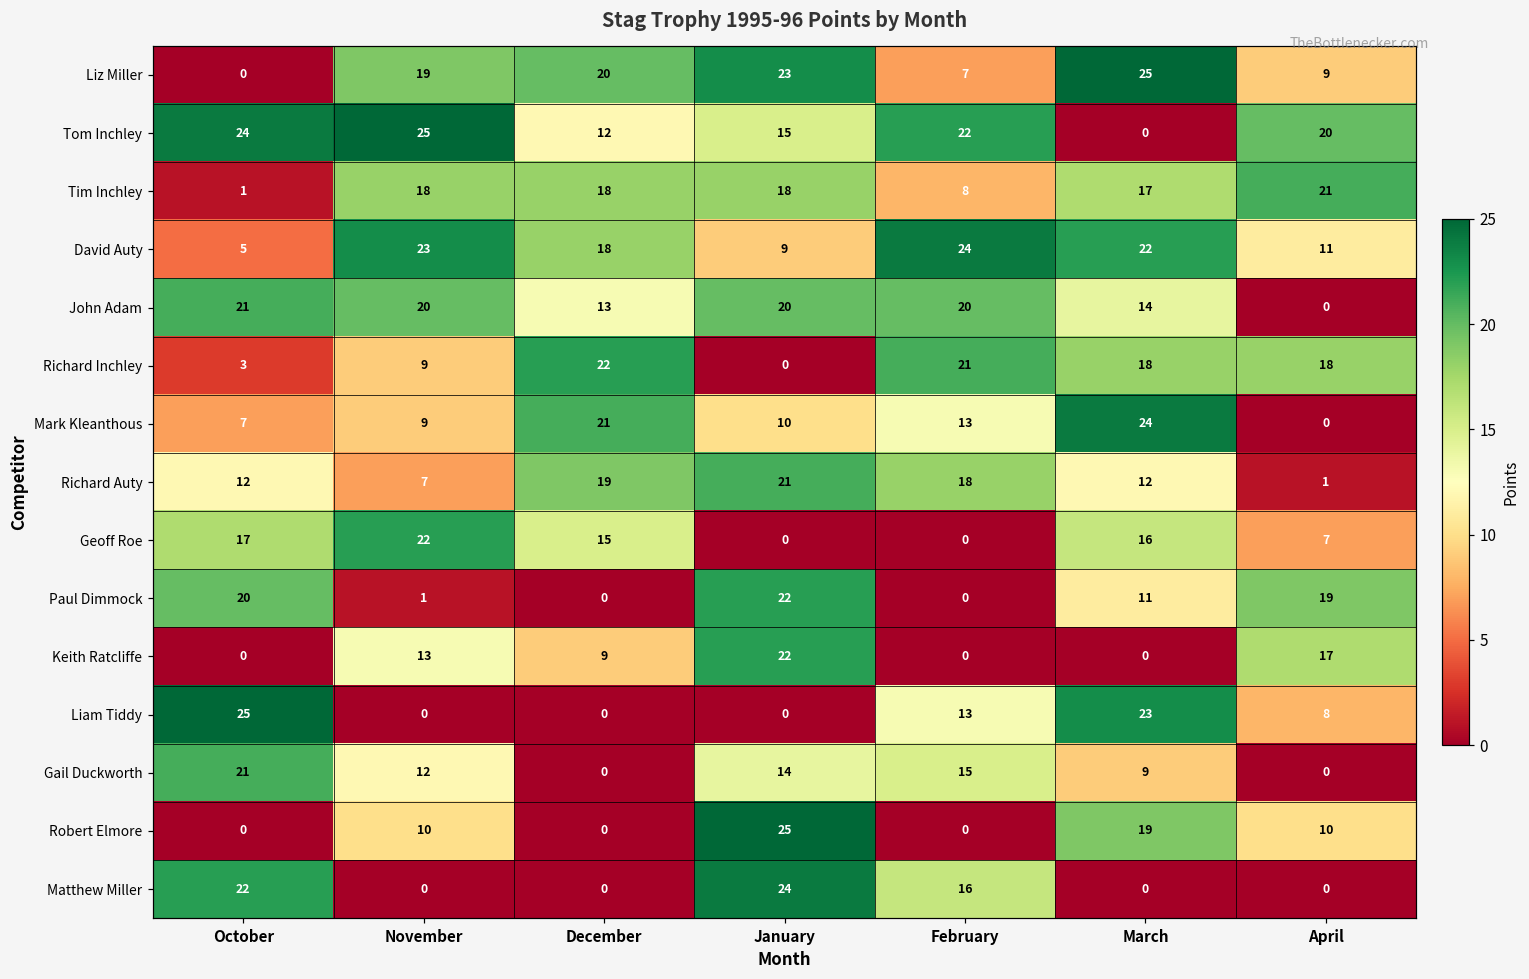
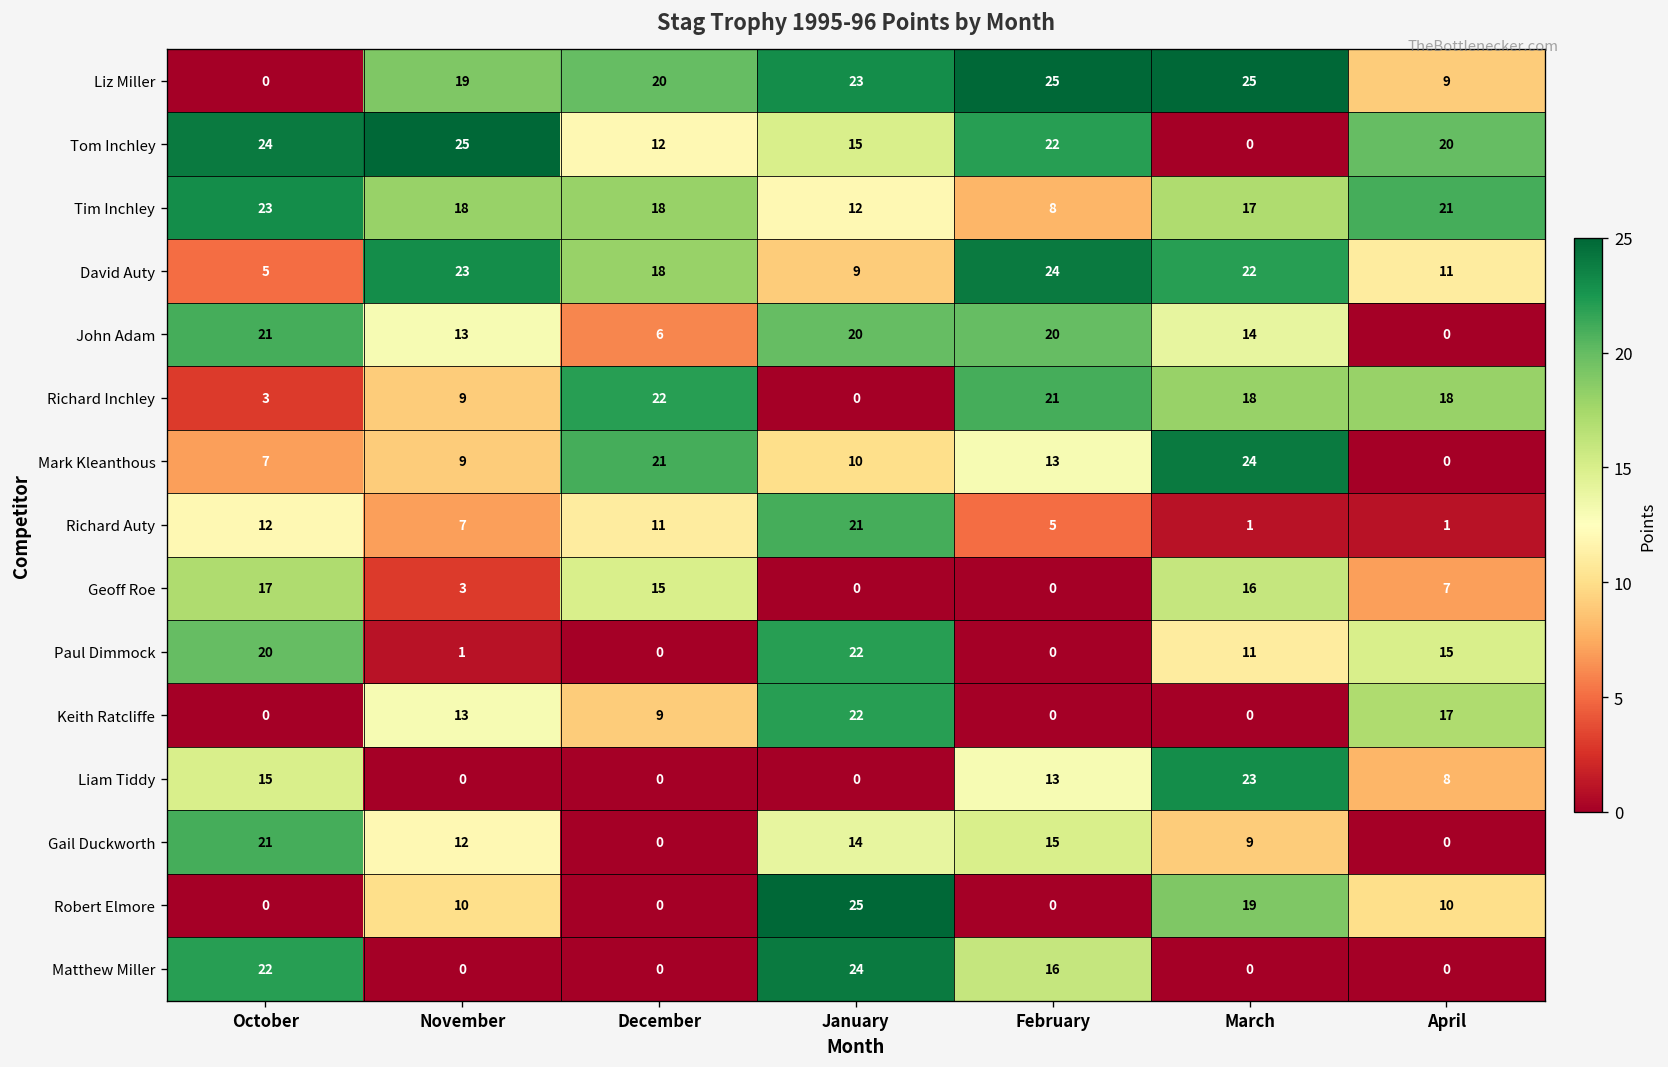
  {
    "Liz Miller": {
      "October": 0,
      "November": 19,
      "December": 20,
      "January": 23,
-     "February": 7,
+     "February": 25,
      "March": 25,
      "April": 9
    },
    "Tom Inchley": {
      "October": 24,
      "November": 25,
      "December": 12,
      "January": 15,
      "February": 22,
      "March": 0,
      "April": 20
    },
    "Tim Inchley": {
-     "October": 1,
+     "October": 23,
      "November": 18,
      "December": 18,
-     "January": 18,
+     "January": 12,
      "February": 8,
      "March": 17,
      "April": 21
    },
    "David Auty": {
      "October": 5,
      "November": 23,
      "December": 18,
      "January": 9,
      "February": 24,
      "March": 22,
      "April": 11
    },
    "John Adam": {
      "October": 21,
-     "November": 20,
-     "December": 13,
+     "November": 13,
+     "December": 6,
      "January": 20,
      "February": 20,
      "March": 14,
      "April": 0
    },
    "Richard Inchley": {
      "October": 3,
      "November": 9,
      "December": 22,
      "January": 0,
      "February": 21,
      "March": 18,
      "April": 18
    },
    "Mark Kleanthous": {
      "October": 7,
      "November": 9,
      "December": 21,
      "January": 10,
      "February": 13,
      "March": 24,
      "April": 0
    },
    "Richard Auty": {
      "October": 12,
      "November": 7,
-     "December": 19,
+     "December": 11,
      "January": 21,
-     "February": 18,
-     "March": 12,
+     "February": 5,
+     "March": 1,
      "April": 1
    },
    "Geoff Roe": {
      "October": 17,
-     "November": 22,
+     "November": 3,
      "December": 15,
      "January": 0,
      "February": 0,
      "March": 16,
      "April": 7
    },
    "Paul Dimmock": {
      "October": 20,
      "November": 1,
      "December": 0,
      "January": 22,
      "February": 0,
      "March": 11,
-     "April": 19
+     "April": 15
    },
    "Keith Ratcliffe": {
      "October": 0,
      "November": 13,
      "December": 9,
      "January": 22,
      "February": 0,
      "March": 0,
      "April": 17
    },
    "Liam Tiddy": {
-     "October": 25,
+     "October": 15,
      "November": 0,
      "December": 0,
      "January": 0,
      "February": 13,
      "March": 23,
      "April": 8
    },
    "Gail Duckworth": {
      "October": 21,
      "November": 12,
      "December": 0,
      "January": 14,
      "February": 15,
      "March": 9,
      "April": 0
    },
    "Robert Elmore": {
      "October": 0,
      "November": 10,
      "December": 0,
      "January": 25,
      "February": 0,
      "March": 19,
      "April": 10
    },
    "Matthew Miller": {
      "October": 22,
      "November": 0,
      "December": 0,
      "January": 24,
      "February": 16,
      "March": 0,
      "April": 0
    }
  }
